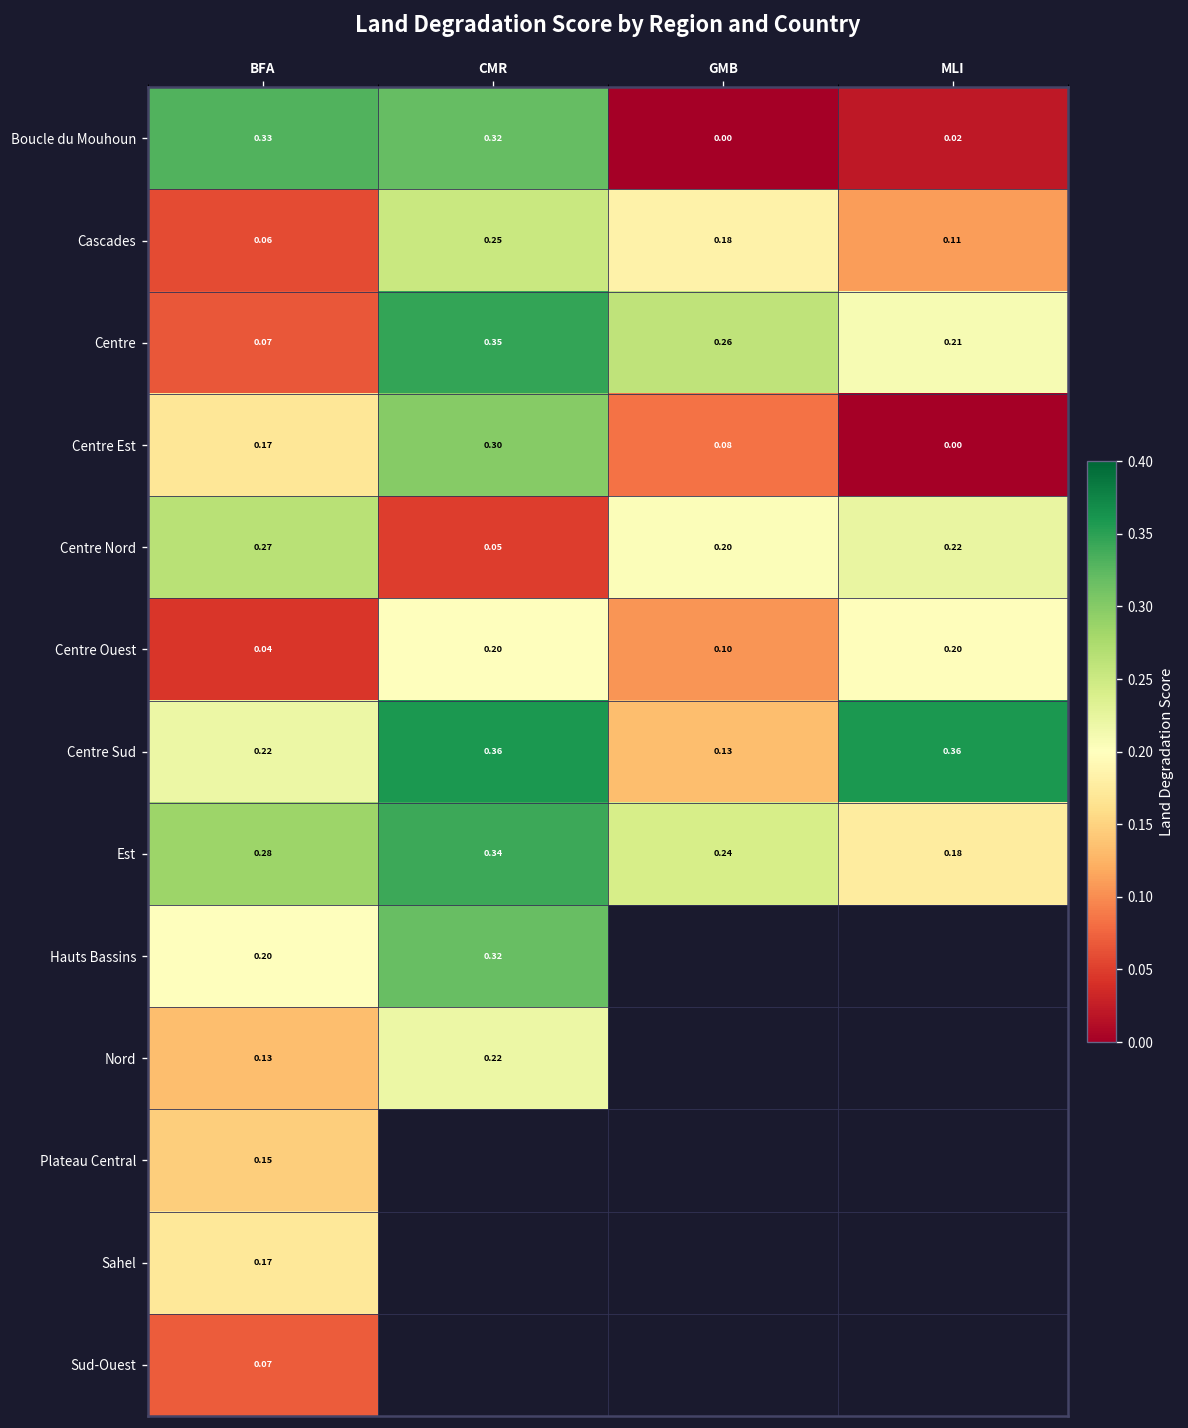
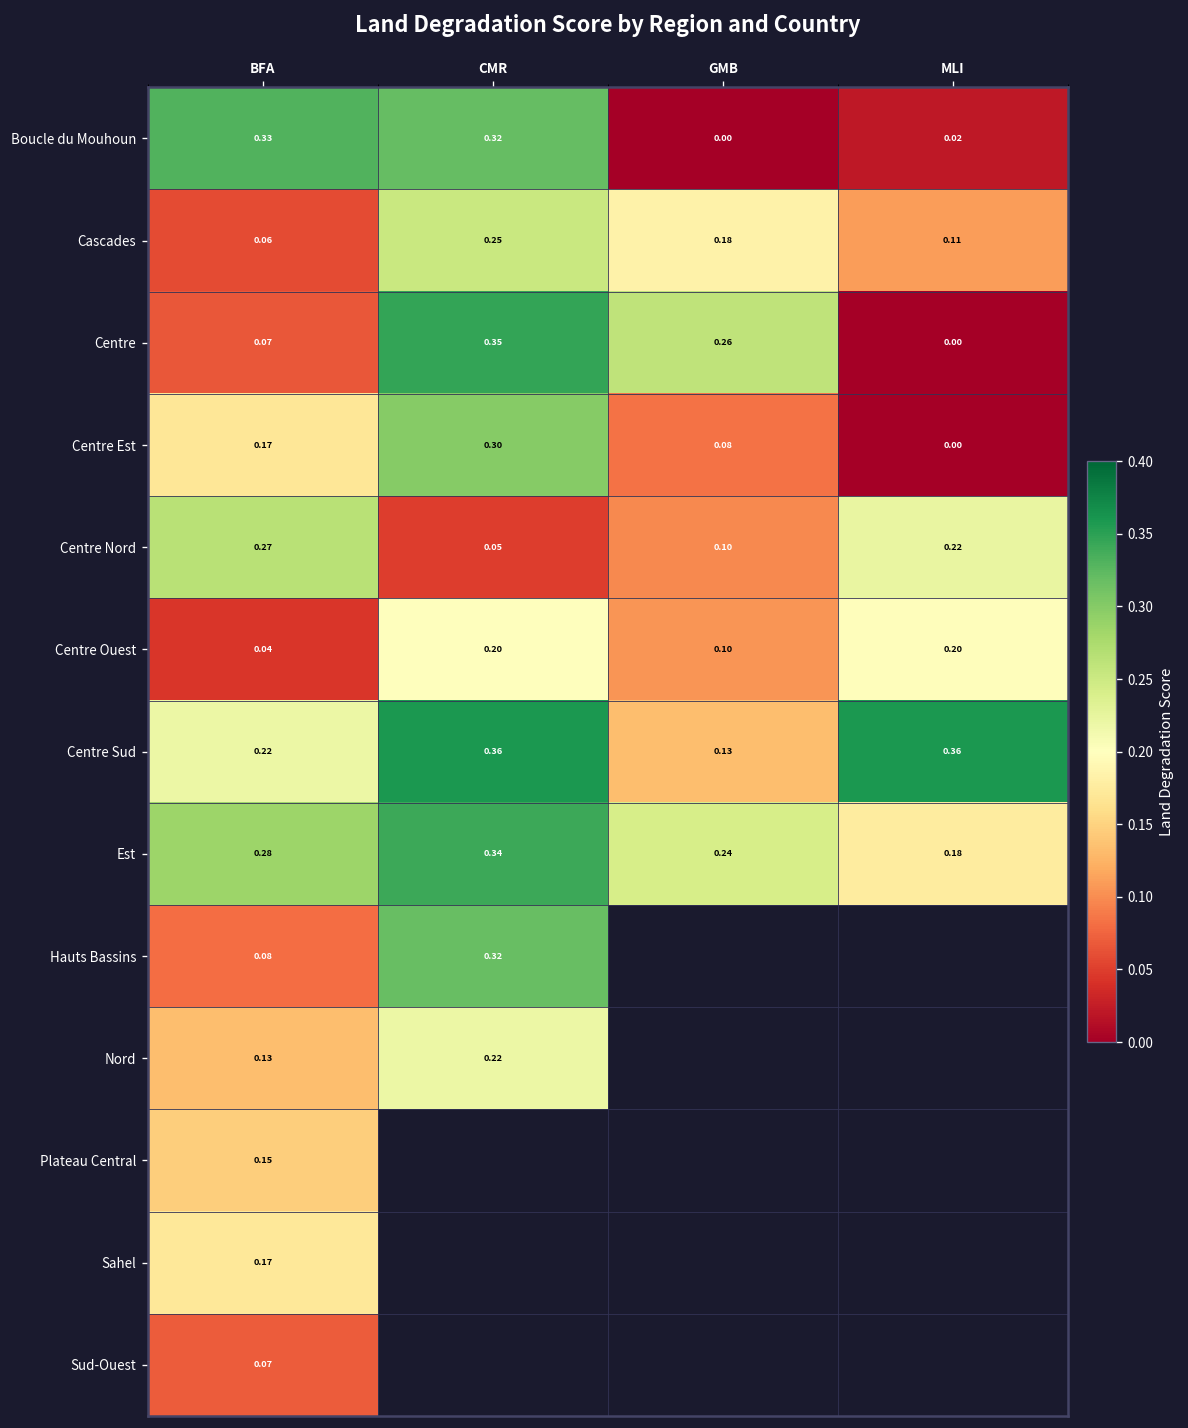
  {
    "Boucle du Mouhoun": {
      "BFA": 0.33,
      "CMR": 0.32,
      "GMB": 0.00,
      "MLI": 0.02
    },
    "Cascades": {
      "BFA": 0.06,
      "CMR": 0.25,
      "GMB": 0.18,
      "MLI": 0.11
    },
    "Centre": {
      "BFA": 0.07,
      "CMR": 0.35,
      "GMB": 0.26,
-     "MLI": 0.21
+     "MLI": 0.00
    },
    "Centre Est": {
      "BFA": 0.17,
      "CMR": 0.30,
      "GMB": 0.08,
      "MLI": 0.00
    },
    "Centre Nord": {
      "BFA": 0.27,
      "CMR": 0.05,
-     "GMB": 0.20,
+     "GMB": 0.10,
      "MLI": 0.22
    },
    "Centre Ouest": {
      "BFA": 0.04,
      "CMR": 0.20,
      "GMB": 0.10,
      "MLI": 0.20
    },
    "Centre Sud": {
      "BFA": 0.22,
      "CMR": 0.36,
      "GMB": 0.13,
      "MLI": 0.36
    },
    "Est": {
      "BFA": 0.28,
      "CMR": 0.34,
      "GMB": 0.24,
      "MLI": 0.18
    },
    "Hauts Bassins": {
-     "BFA": 0.20,
+     "BFA": 0.08,
      "CMR": 0.32
    },
    "Nord": {
      "BFA": 0.13,
      "CMR": 0.22
    },
    "Plateau Central": {
      "BFA": 0.15
    },
    "Sahel": {
      "BFA": 0.17
    },
    "Sud-Ouest": {
      "BFA": 0.07
    }
  }
